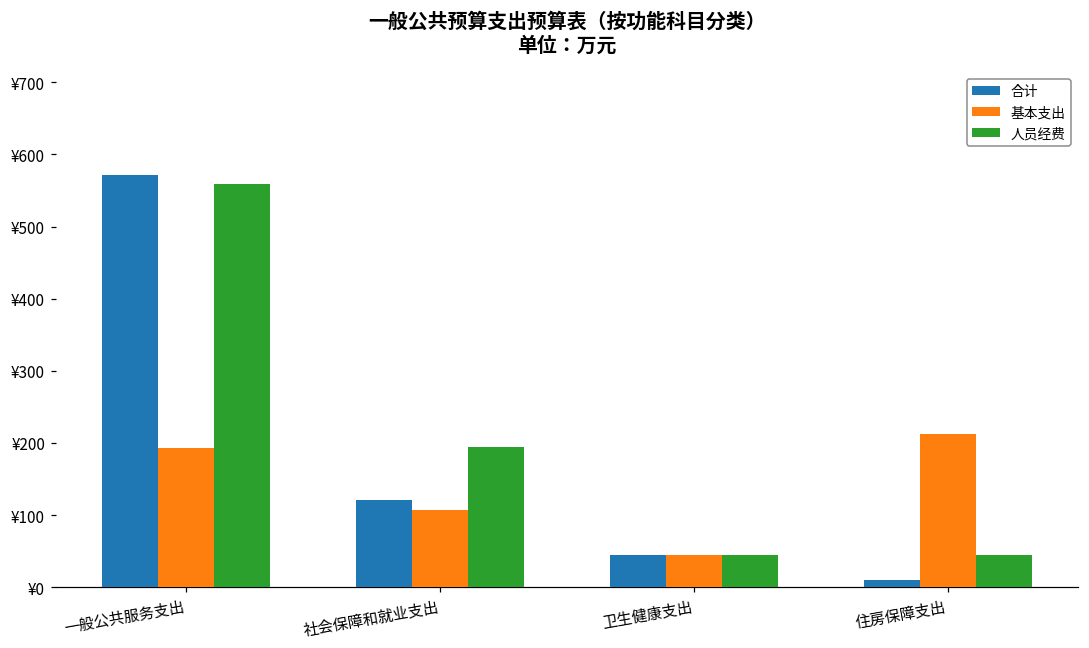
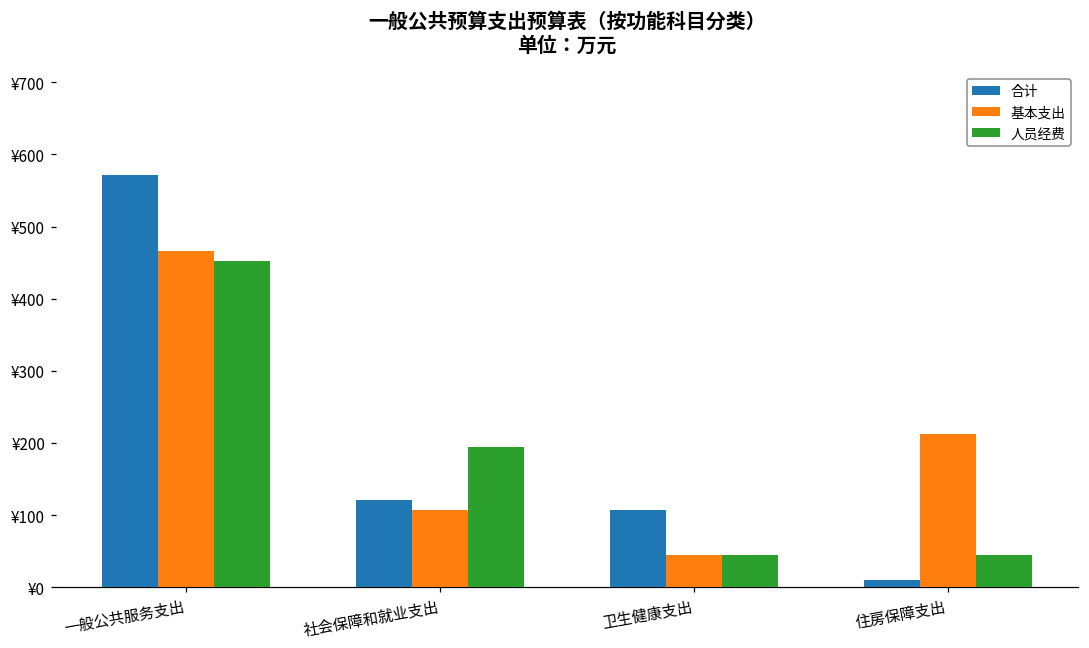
  {
    "合计": {
      "一般公共服务支出": "¥570",
      "社会保障和就业支出": "¥120",
-     "卫生健康支出": "¥50",
+     "卫生健康支出": "¥110",
      "住房保障支出": "¥10"
    },
    "基本支出": {
-     "一般公共服务支出": "¥190",
+     "一般公共服务支出": "¥470",
      "社会保障和就业支出": "¥110",
      "卫生健康支出": "¥50",
      "住房保障支出": "¥210"
    },
    "人员经费": {
-     "一般公共服务支出": "¥560",
+     "一般公共服务支出": "¥450",
      "社会保障和就业支出": "¥190",
      "卫生健康支出": "¥50",
      "住房保障支出": "¥40"
    }
  }
